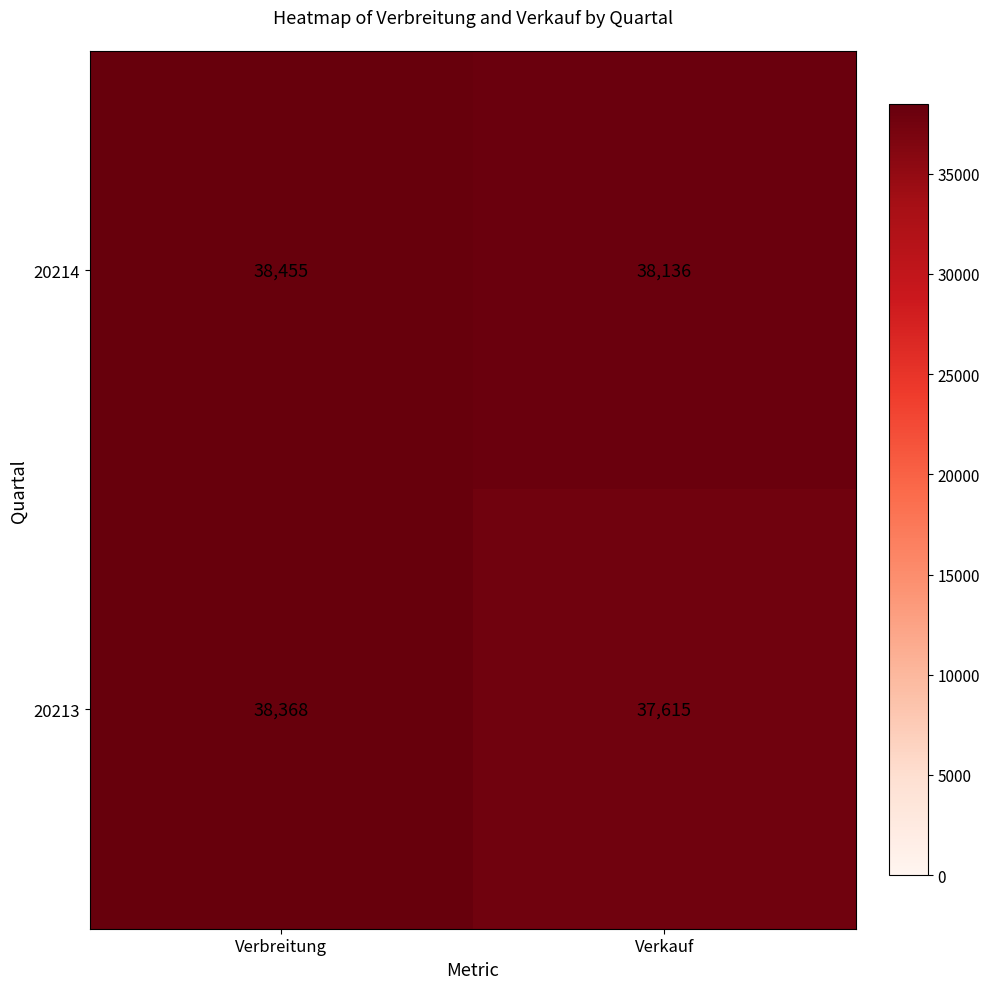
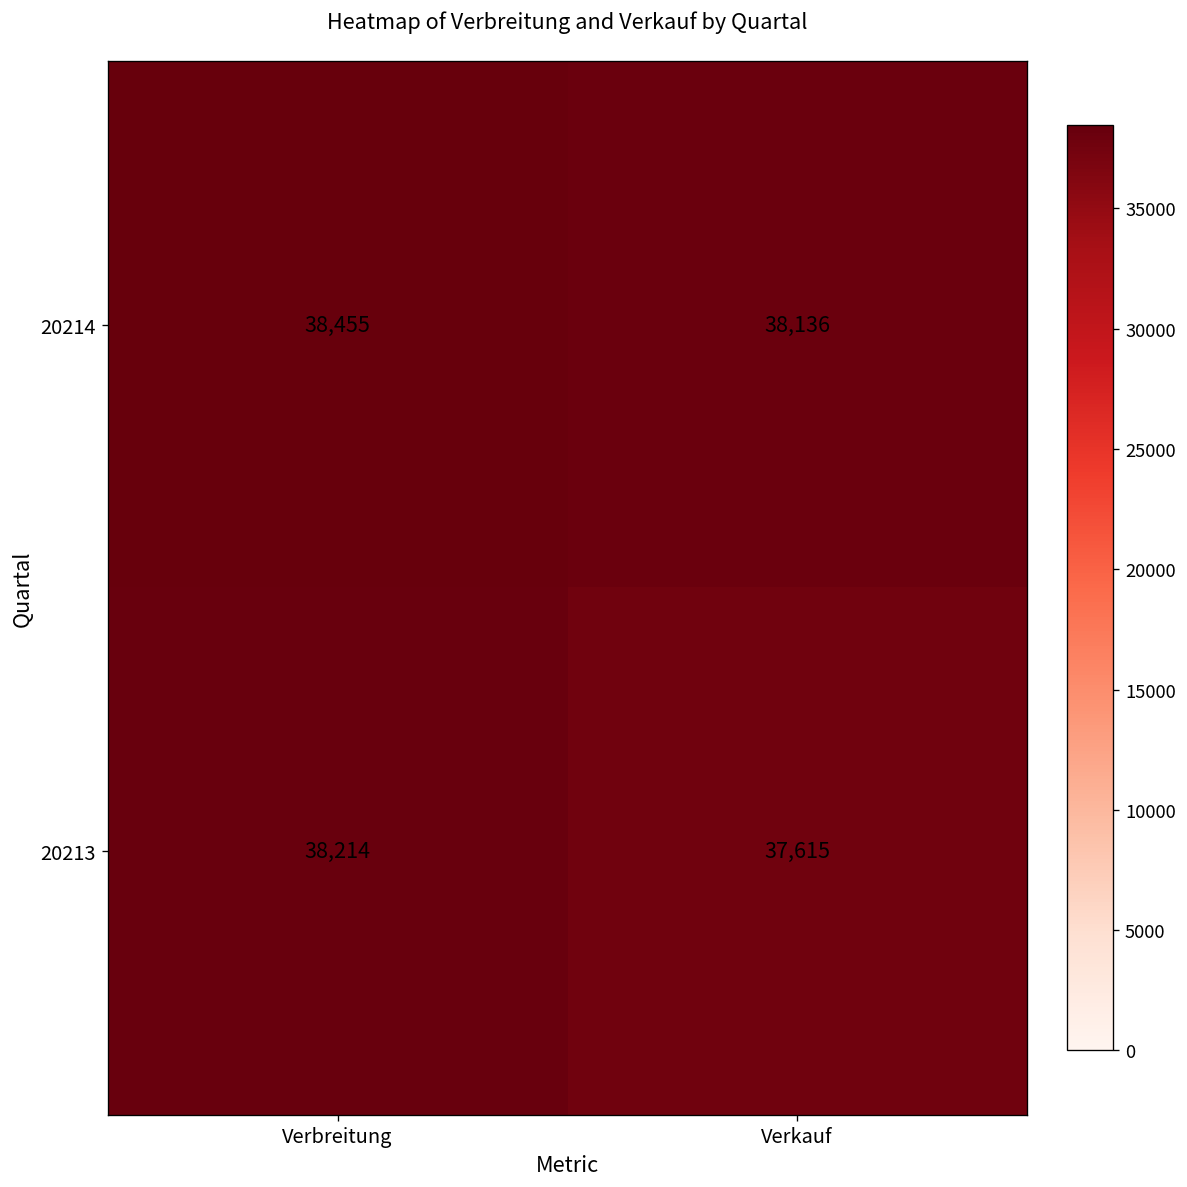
  {
    "20214": {
      "Verbreitung": "38,455",
      "Verkauf": "38,136"
    },
    "20213": {
-     "Verbreitung": "38,368",
+     "Verbreitung": "38,214",
      "Verkauf": "37,615"
    }
  }
